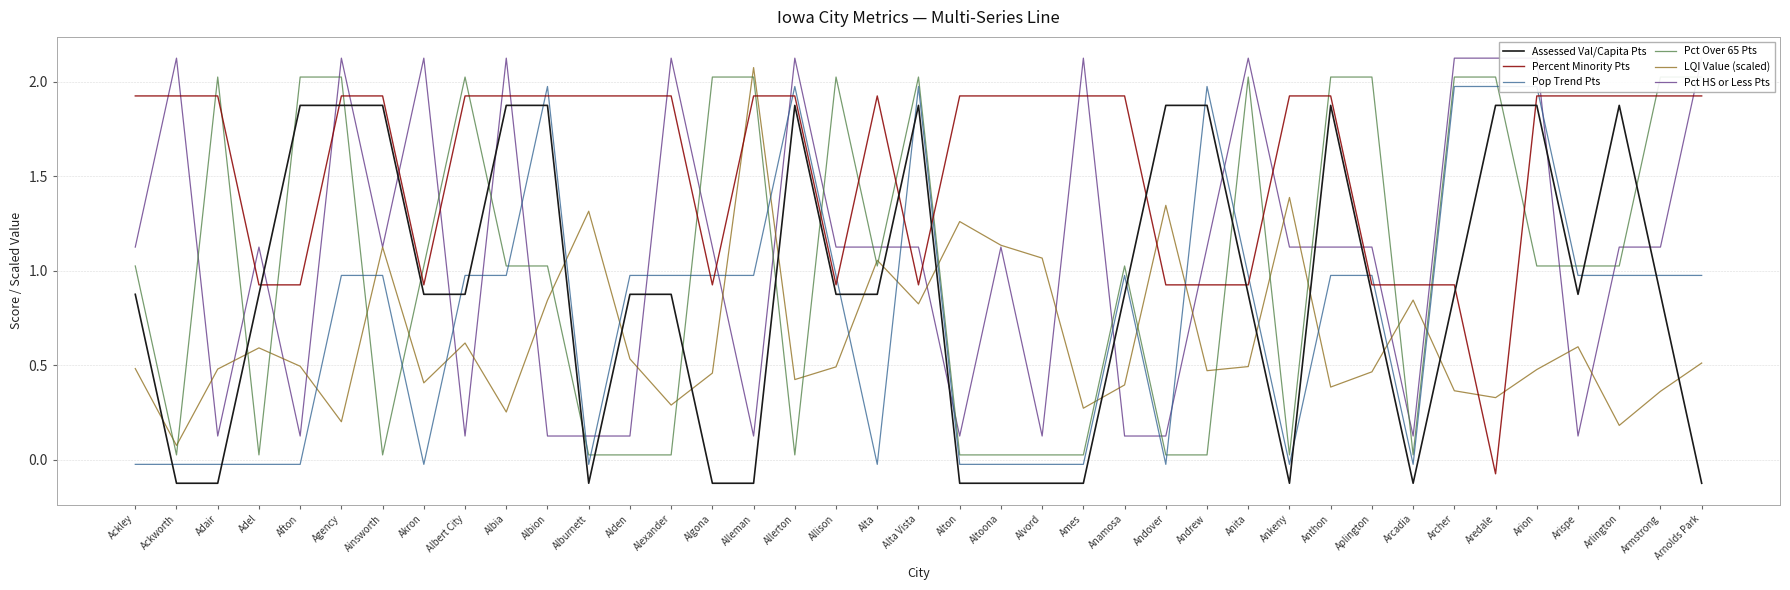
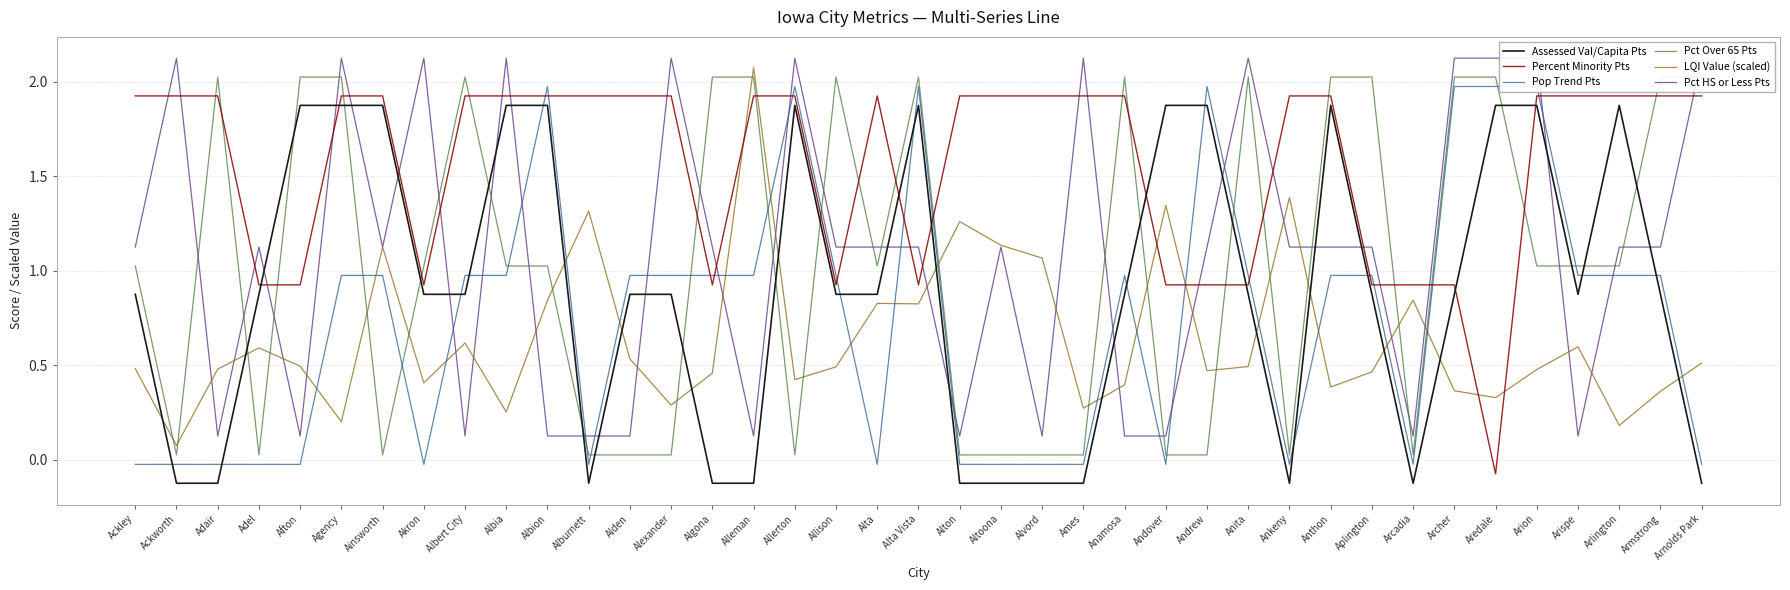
  {
    "Pop Trend Pts": {
      "Ackley": -0.03,
      "Ackworth": -0.03,
      "Adair": -0.03,
      "Adel": -0.03,
      "Afton": -0.03,
      "Agency": 0.98,
      "Ainsworth": 0.98,
      "Akron": -0.03,
      "Albert City": 0.98,
      "Albia": 0.98,
      "Albion": 1.98,
      "Alburnett": -0.03,
      "Alden": 0.98,
      "Alexander": 0.98,
      "Algona": 0.98,
      "Alleman": 0.98,
      "Allerton": 1.98,
      "Allison": 0.98,
      "Alta": -0.03,
      "Alta Vista": 1.98,
      "Alton": -0.03,
      "Altoona": -0.03,
      "Alvord": -0.03,
      "Ames": -0.03,
      "Anamosa": 0.98,
      "Andover": -0.03,
      "Andrew": 1.98,
      "Anita": 0.98,
      "Ankeny": -0.03,
      "Anthon": 0.98,
      "Aplington": 0.98,
      "Arcadia": -0.03,
      "Archer": 1.98,
      "Aredale": 1.98,
      "Arispe": 0.98,
      "Arlington": 0.98,
      "Armstrong": 0.98,
-     "Arnolds Park": 0.98
+     "Arnolds Park": -0.03
    },
    "Pct Over 65 Pts": {
      "Ackley": 1.03,
      "Ackworth": 0.03,
      "Adair": 2.03,
      "Adel": 0.03,
      "Afton": 2.03,
      "Agency": 2.03,
      "Ainsworth": 0.03,
      "Akron": 1.03,
      "Albert City": 2.03,
      "Albia": 1.03,
      "Albion": 1.03,
      "Alburnett": 0.03,
      "Alden": 0.03,
      "Alexander": 0.03,
      "Algona": 2.03,
      "Alleman": 2.03,
      "Allerton": 0.03,
      "Allison": 2.03,
      "Alta": 1.03,
      "Alta Vista": 2.03,
      "Alton": 0.03,
      "Altoona": 0.03,
      "Alvord": 0.03,
      "Ames": 0.03,
-     "Anamosa": 1.03,
+     "Anamosa": 2.03,
      "Andover": 0.03,
      "Andrew": 0.03,
      "Anita": 2.03,
      "Ankeny": 0.03,
      "Anthon": 2.03,
      "Aplington": 2.03,
      "Arcadia": 0.03,
      "Archer": 2.03,
      "Aredale": 2.03,
      "Arion": 1.03,
      "Arispe": 1.03,
      "Arlington": 1.03
    },
    "LQI Value (scaled)": {
      "Ackley": 0.48,
      "Ackworth": 0.08,
      "Adair": 0.48,
      "Adel": 0.59,
      "Afton": 0.49,
      "Agency": 0.20,
      "Akron": 0.41,
      "Albert City": 0.62,
      "Albia": 0.25,
      "Albion": 0.84,
      "Alburnett": 1.31,
      "Alden": 0.53,
      "Alexander": 0.29,
      "Algona": 0.46,
      "Alleman": 2.08,
      "Allerton": 0.42,
      "Allison": 0.49,
-     "Alta": 1.06,
+     "Alta": 0.83,
      "Alta Vista": 0.82,
      "Alton": 1.26,
      "Alvord": 1.07,
      "Ames": 0.27,
      "Anamosa": 0.40,
      "Andover": 1.35,
      "Andrew": 0.47,
      "Anita": 0.49,
      "Ankeny": 1.39,
      "Anthon": 0.38,
      "Aplington": 0.46,
      "Arcadia": 0.84,
      "Archer": 0.36,
      "Aredale": 0.33,
      "Arion": 0.48,
      "Arispe": 0.60,
      "Arlington": 0.18,
      "Armstrong": 0.36,
      "Arnolds Park": 0.51
    }
  }
